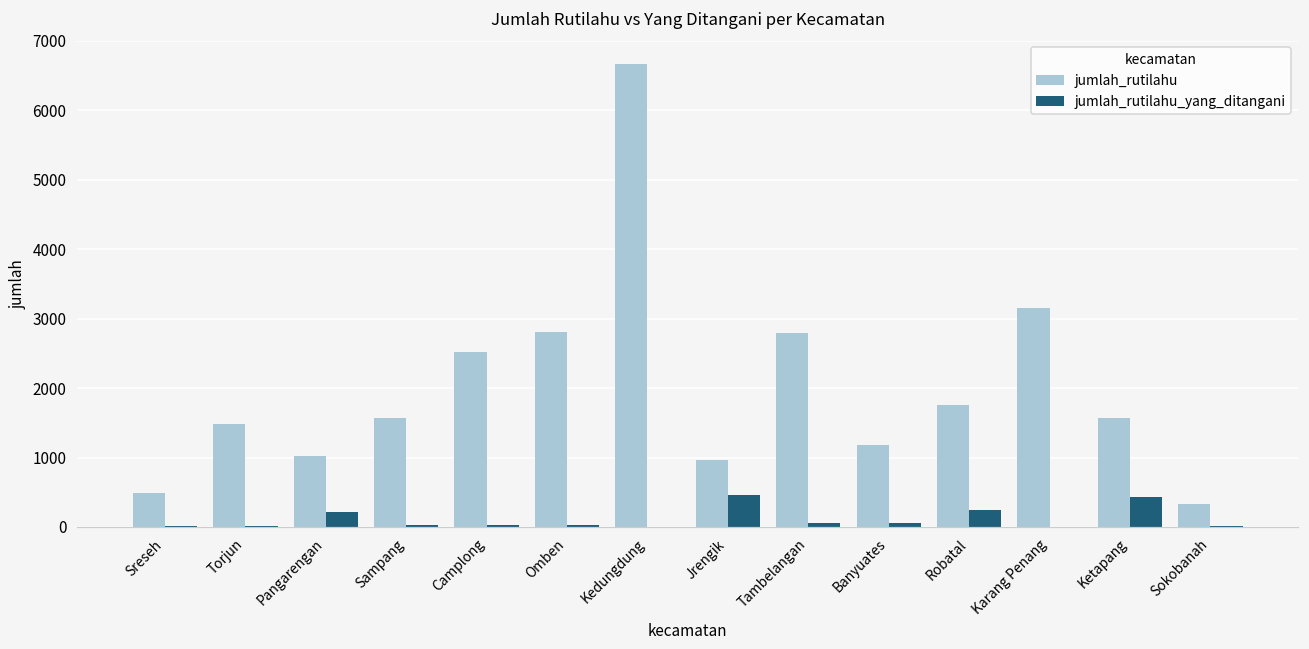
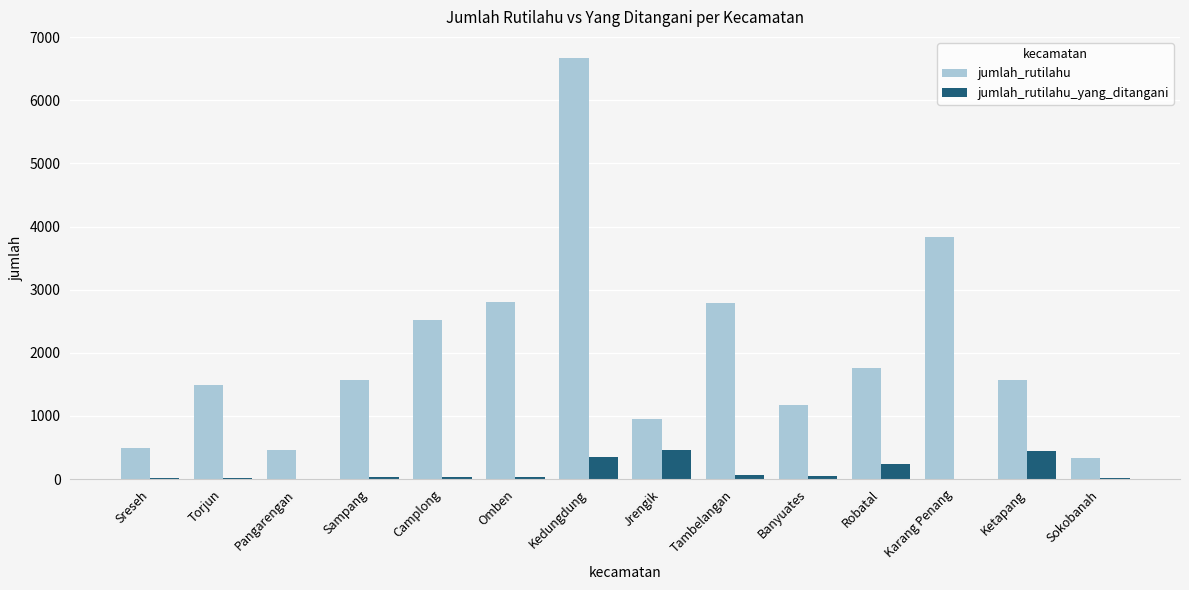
  {
    "jumlah_rutilahu": {
      "Sreseh": 500,
      "Torjun": 1500,
-     "Pangarengan": 1000,
+     "Pangarengan": 500,
      "Sampang": 1600,
      "Camplong": 2500,
      "Omben": 2800,
      "Kedungdung": 6700,
      "Jrengik": 1000,
      "Tambelangan": 2800,
      "Banyuates": 1200,
      "Robatal": 1800,
-     "Karang Penang": 3200,
+     "Karang Penang": 3800,
      "Ketapang": 1600,
      "Sokobanah": 300
    },
    "jumlah_rutilahu_yang_ditangani": {
-     "Pangarengan": 200,
-     "Kedungdung": 0,
+     "Pangarengan": 0,
+     "Kedungdung": 300,
      "Jrengik": 500,
      "Tambelangan": 100,
      "Banyuates": 100,
      "Robatal": 200,
      "Ketapang": 400
    }
  }
